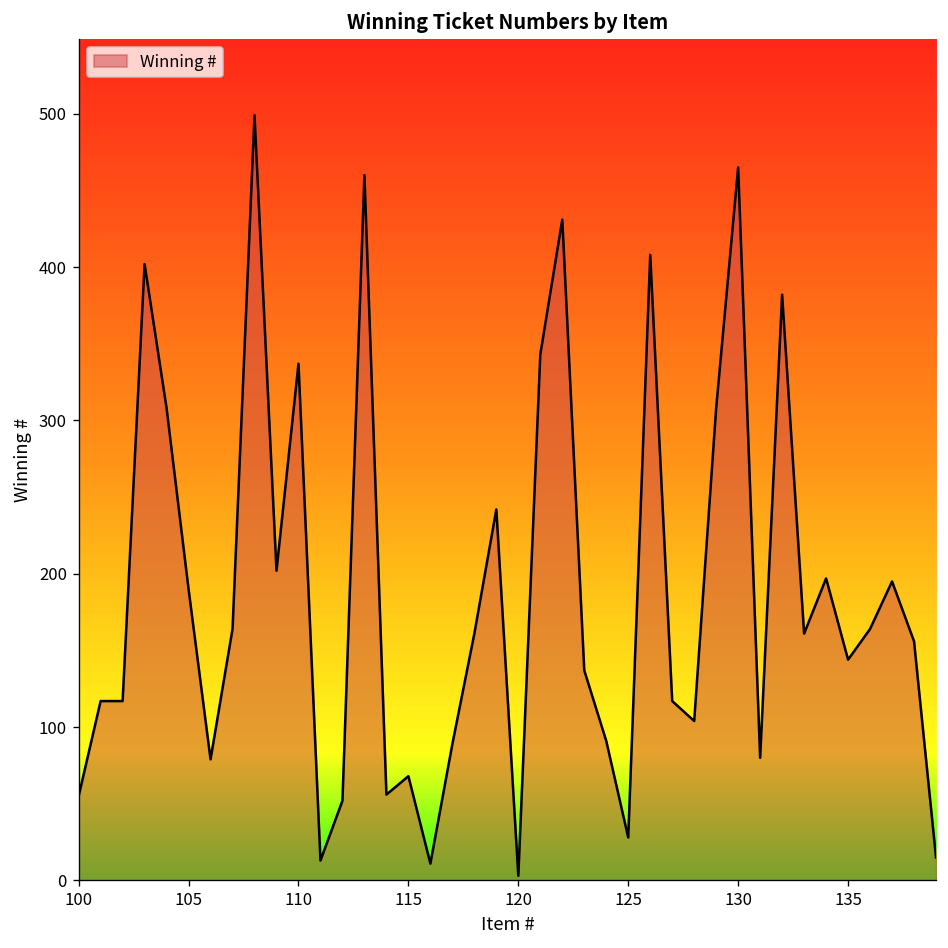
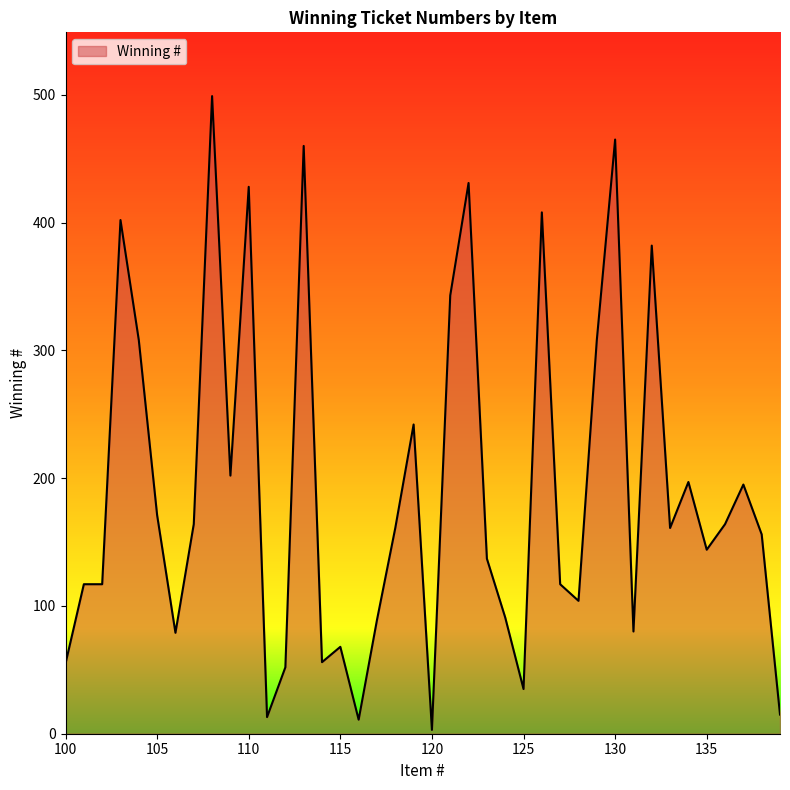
  {
    "100": 55,
-   "105": 190,
-   "110": 337,
+   "105": 171,
+   "110": 428,
    "115": 68,
    "120": 3,
-   "125": 28,
+   "125": 35,
    "130": 465,
    "135": 144
  }
